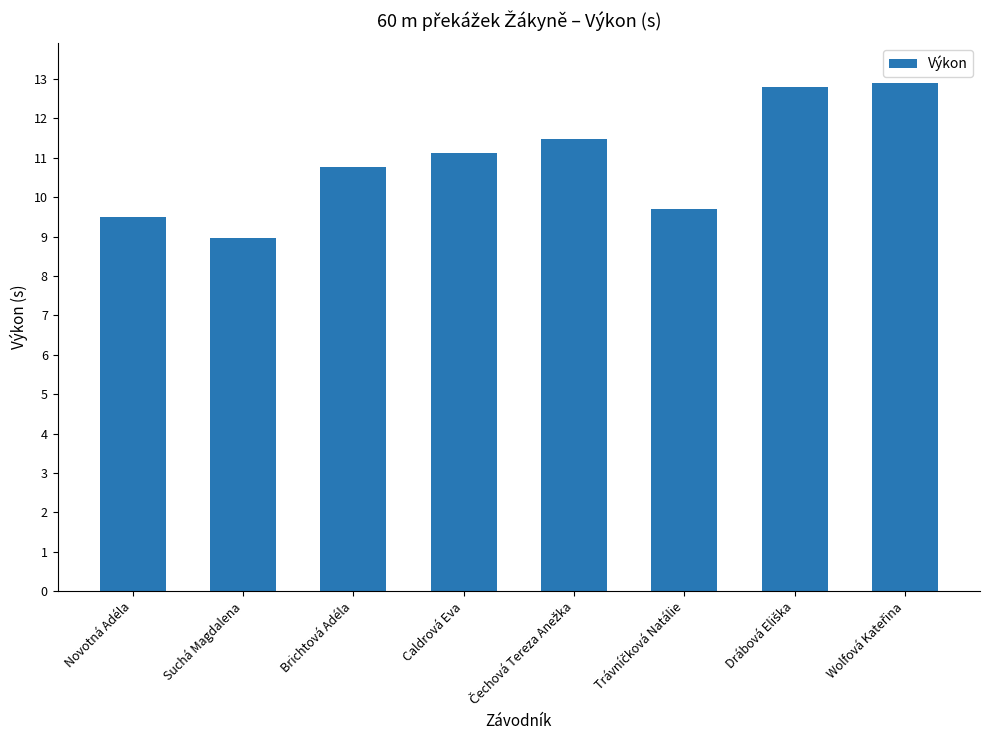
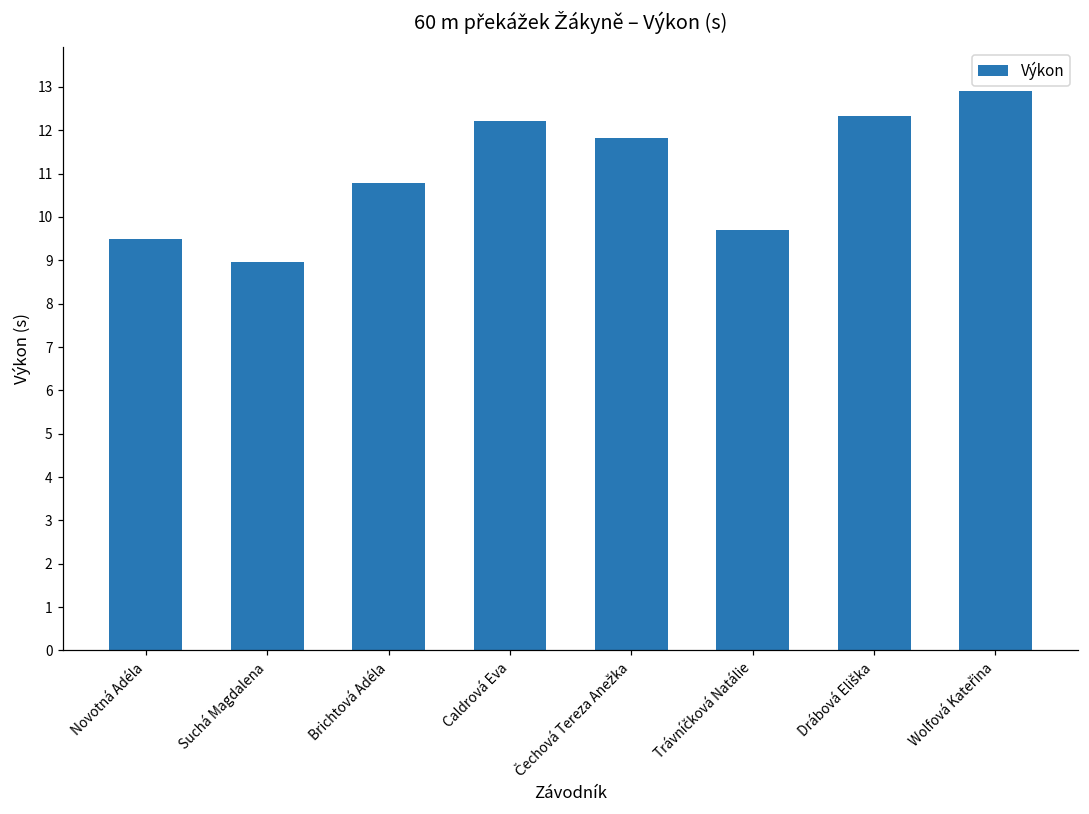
  {
    "Novotná Adéla": 9.5,
    "Suchá Magdalena": 9.0,
    "Brichtová Adéla": 10.8,
-   "Caldrová Eva": 11.1,
-   "Čechová Tereza Anežka": 11.5,
+   "Caldrová Eva": 12.2,
+   "Čechová Tereza Anežka": 11.8,
    "Trávníčková Natálie": 9.7,
-   "Drábová Eliška": 12.8,
+   "Drábová Eliška": 12.3,
    "Wolfová Kateřina": 12.9
  }
